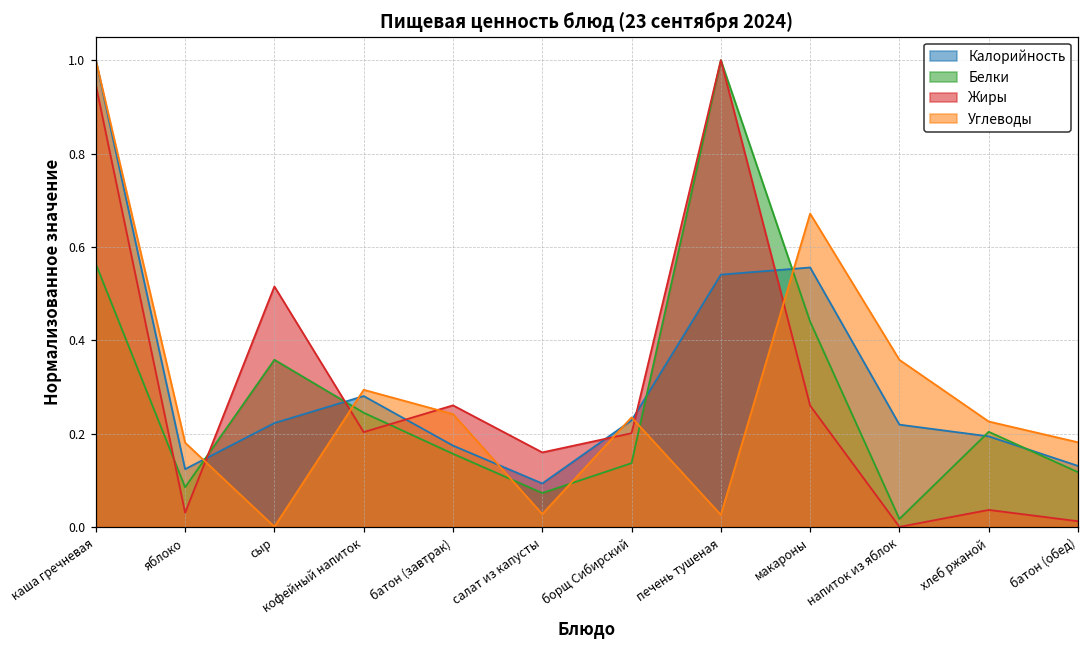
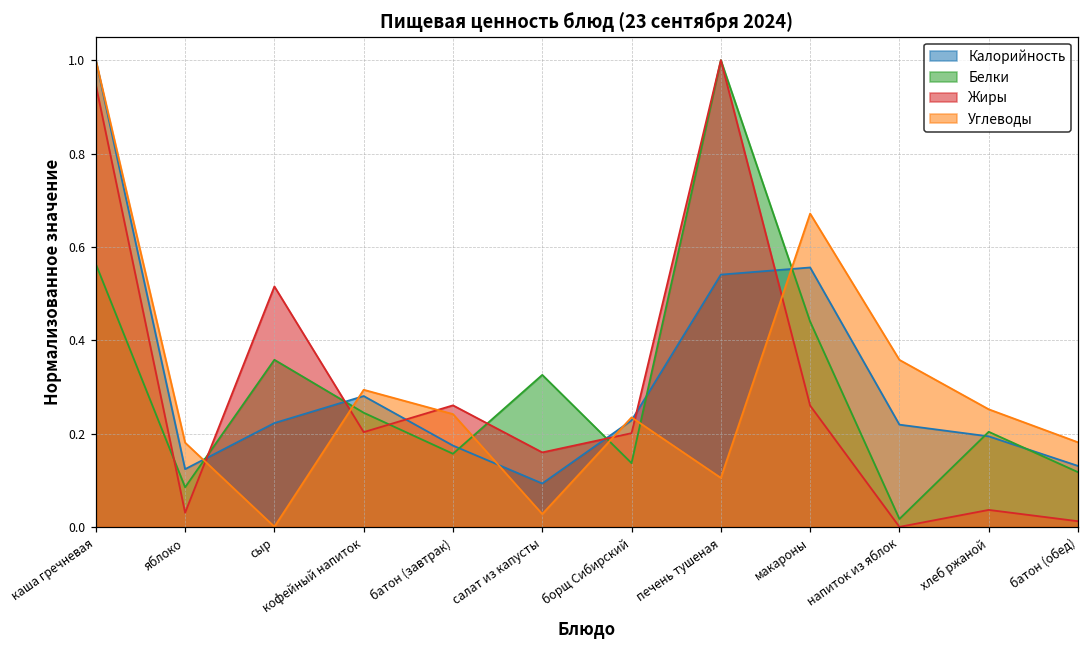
  {
    "Калорийность": {
      "яблоко": 0.12,
      "сыр": 0.22,
      "кофейный напиток": 0.28,
      "батон (завтрак)": 0.17,
      "салат из капусты": 0.09,
      "борщ Сибирский": 0.23,
      "печень тушеная": 0.54,
      "макароны": 0.56,
      "напиток из яблок": 0.22,
      "хлеб ржаной": 0.19,
      "батон (обед)": 0.13
    },
    "Белки": {
      "каша гречневая": 0.56,
      "яблоко": 0.08,
      "сыр": 0.36,
      "кофейный напиток": 0.24,
      "батон (завтрак)": 0.16,
-     "салат из капусты": 0.07,
+     "салат из капусты": 0.33,
      "борщ Сибирский": 0.14,
      "макароны": 0.44,
      "напиток из яблок": 0.02,
      "хлеб ржаной": 0.20,
      "батон (обед)": 0.12
    },
    "Жиры": {
      "каша гречневая": 0.95,
      "яблоко": 0.03,
      "сыр": 0.52,
      "кофейный напиток": 0.20,
      "батон (завтрак)": 0.26,
      "салат из капусты": 0.16,
      "борщ Сибирский": 0.20,
      "макароны": 0.26,
      "напиток из яблок": 0.00,
      "хлеб ржаной": 0.04,
      "батон (обед)": 0.01
    },
    "Углеводы": {
      "яблоко": 0.18,
      "сыр": 0.00,
      "кофейный напиток": 0.29,
      "батон (завтрак)": 0.24,
      "салат из капусты": 0.03,
      "борщ Сибирский": 0.23,
-     "печень тушеная": 0.03,
+     "печень тушеная": 0.10,
      "макароны": 0.67,
      "напиток из яблок": 0.36,
-     "хлеб ржаной": 0.23,
+     "хлеб ржаной": 0.25,
      "батон (обед)": 0.18
    }
  }
